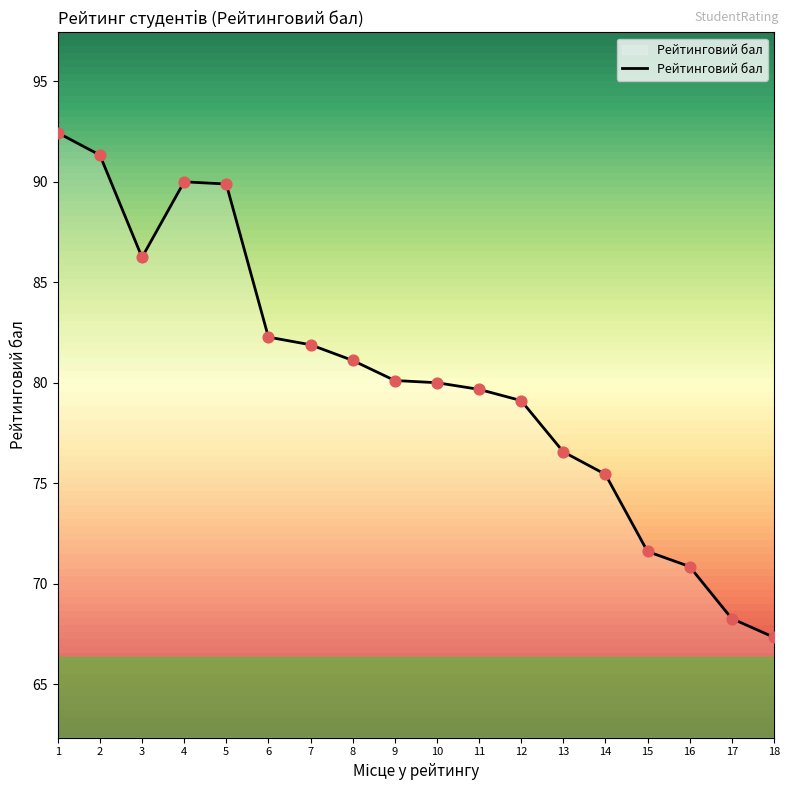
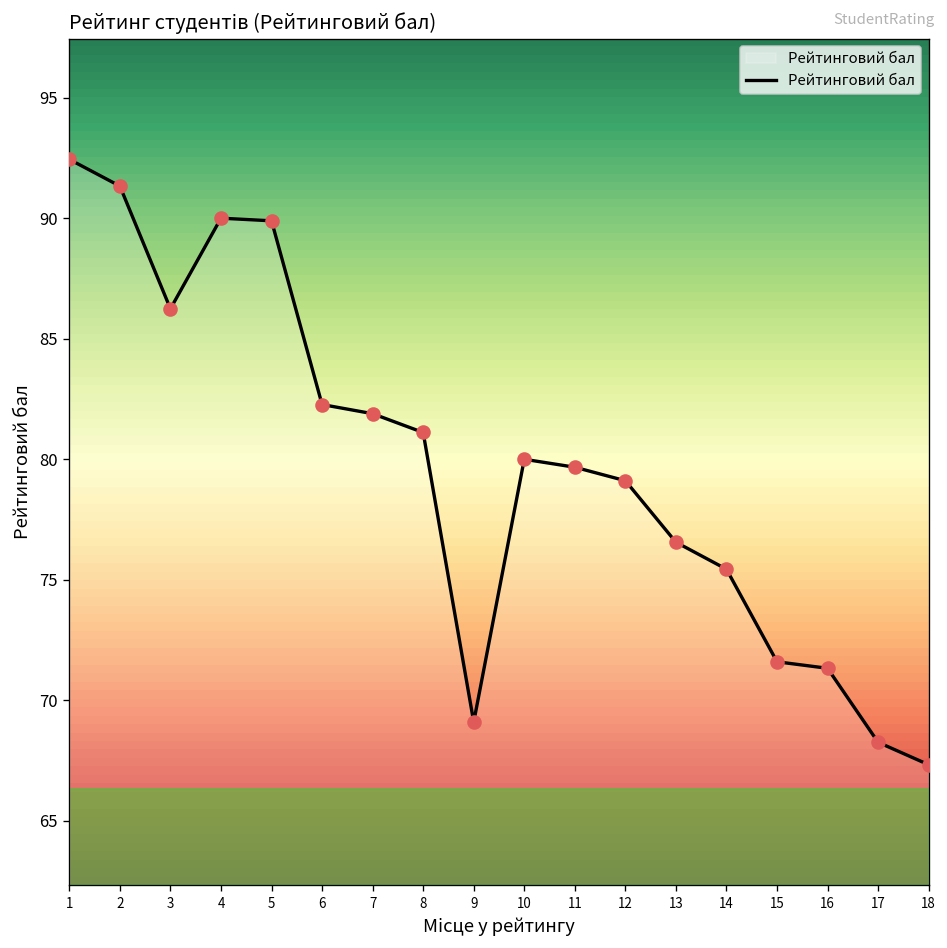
  {
    "1": 92.4,
    "2": 91.3,
    "3": 86.2,
    "4": 90.0,
    "5": 89.9,
    "6": 82.3,
    "7": 81.9,
    "8": 81.1,
-   "9": 80.1,
+   "9": 69.1,
    "10": 80.0,
    "11": 79.7,
    "12": 79.1,
    "13": 76.6,
    "14": 75.4,
    "15": 71.6,
-   "16": 70.9,
+   "16": 71.3,
    "17": 68.3,
    "18": 67.3
  }
